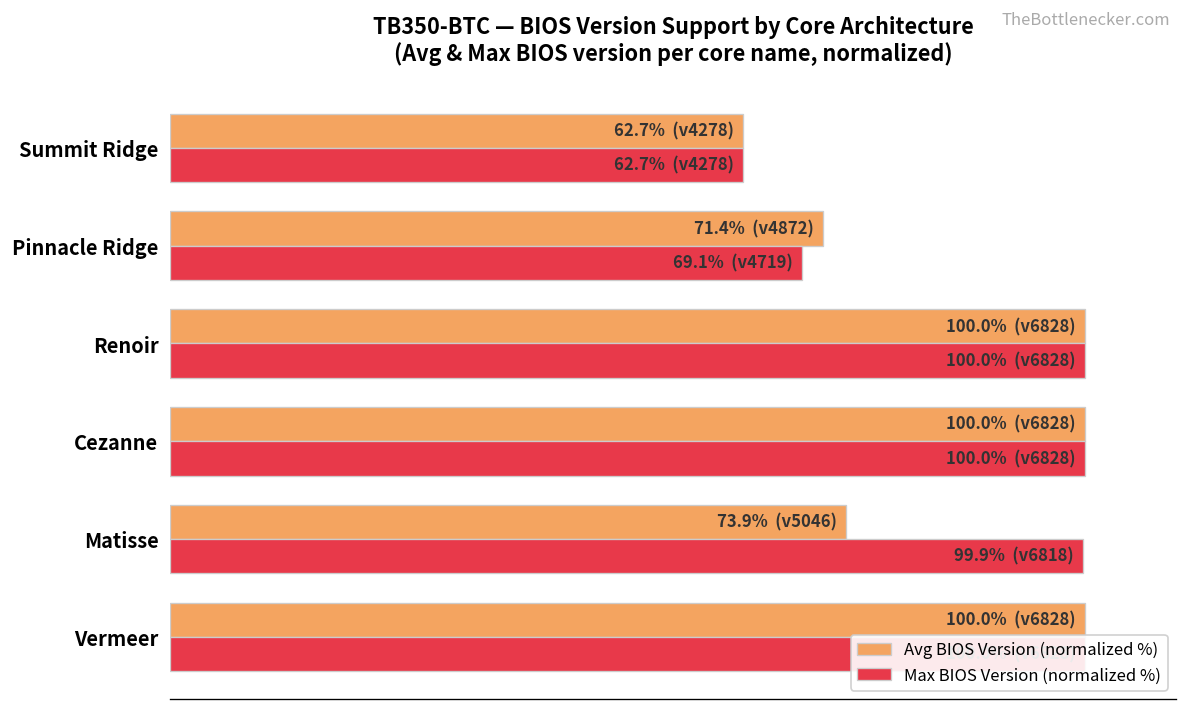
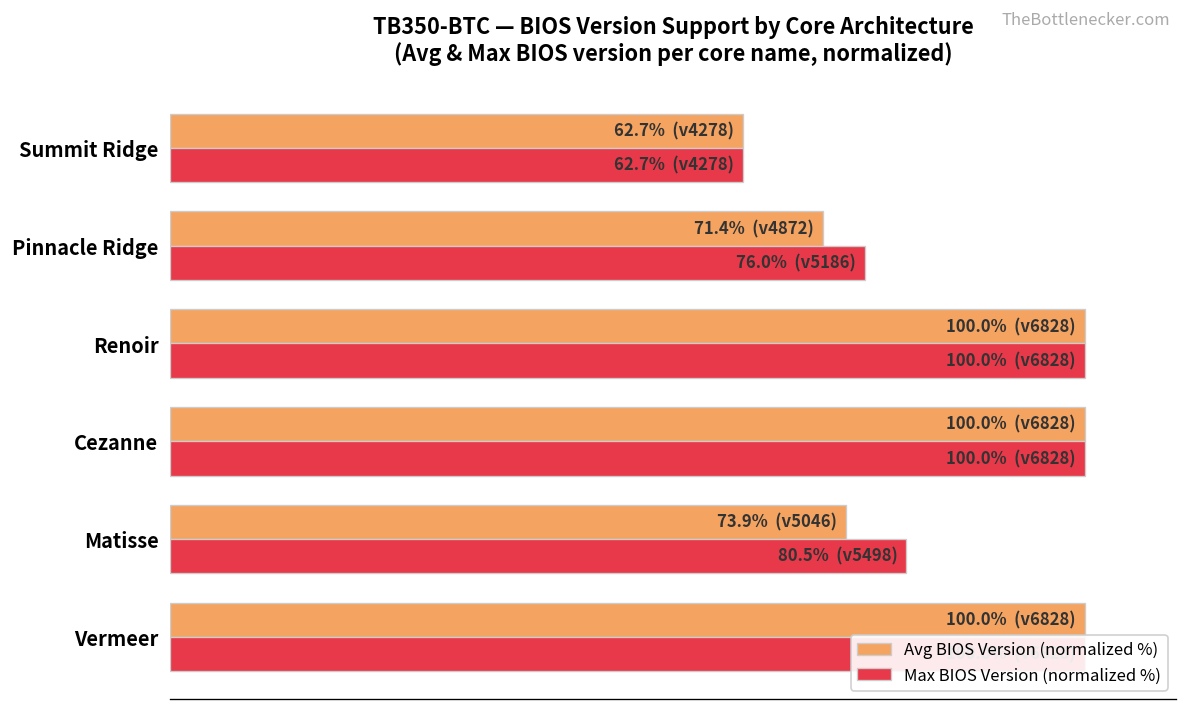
  {
    "Avg BIOS Version (normalized %)": {
      "Summit Ridge": "62.7%",
      "Pinnacle Ridge": "71.4%",
      "Renoir": "100.0%",
      "Cezanne": "100.0%",
      "Matisse": "73.9%",
      "Vermeer": "100.0%"
    },
    "Max BIOS Version (normalized %)": {
      "Summit Ridge": "62.7%",
-     "Pinnacle Ridge": "69.1% (v4719)",
+     "Pinnacle Ridge": "76.0% (v5186)",
      "Renoir": "100.0%",
      "Cezanne": "100.0%",
-     "Matisse": "99.9% (v6818)"
+     "Matisse": "80.5% (v5498)"
    }
  }
